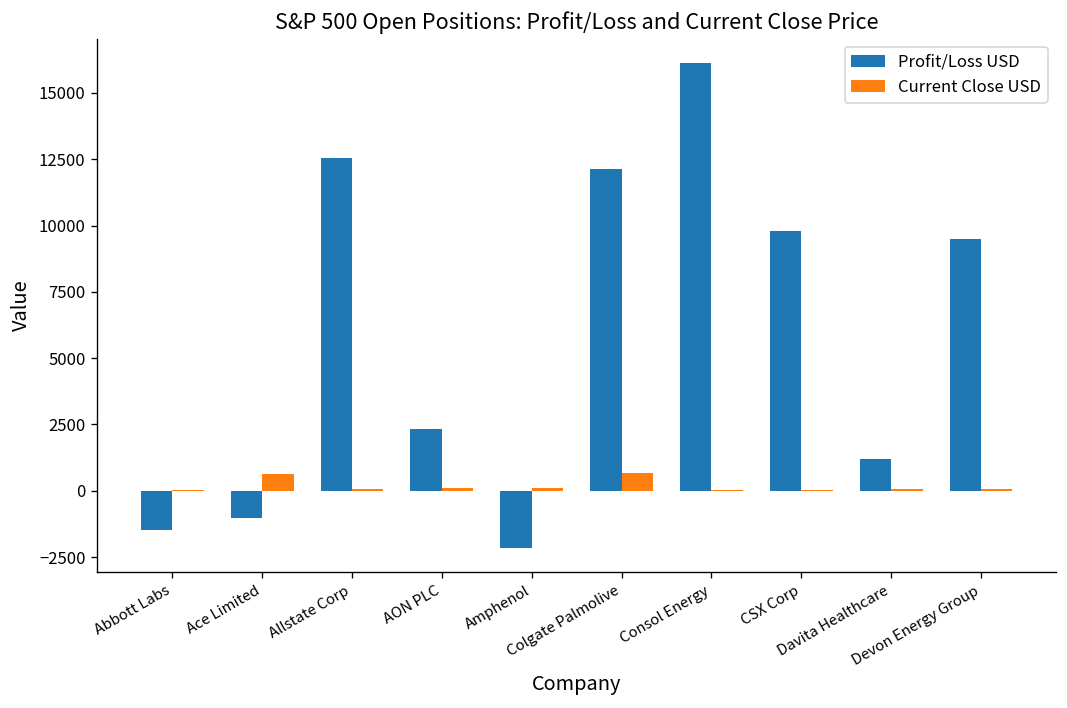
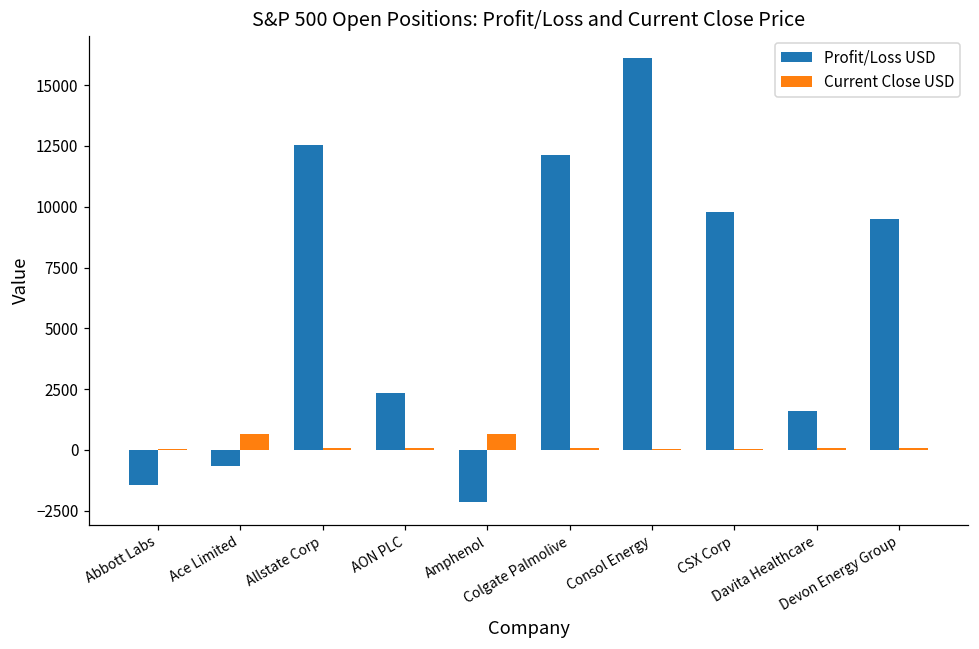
  {
    "Profit/Loss USD": {
      "Abbott Labs": -1500,
-     "Ace Limited": -1000,
+     "Ace Limited": -700,
      "Allstate Corp": 12500,
      "AON PLC": 2300,
      "Amphenol": -2200,
      "Colgate Palmolive": 12100,
      "Consol Energy": 16100,
      "CSX Corp": 9800,
-     "Davita Healthcare": 1200,
+     "Davita Healthcare": 1600,
      "Devon Energy Group": 9500
    },
    "Current Close USD": {
      "Ace Limited": 600,
-     "Amphenol": 100,
-     "Colgate Palmolive": 700
+     "Amphenol": 700,
+     "Colgate Palmolive": 100
    }
  }
